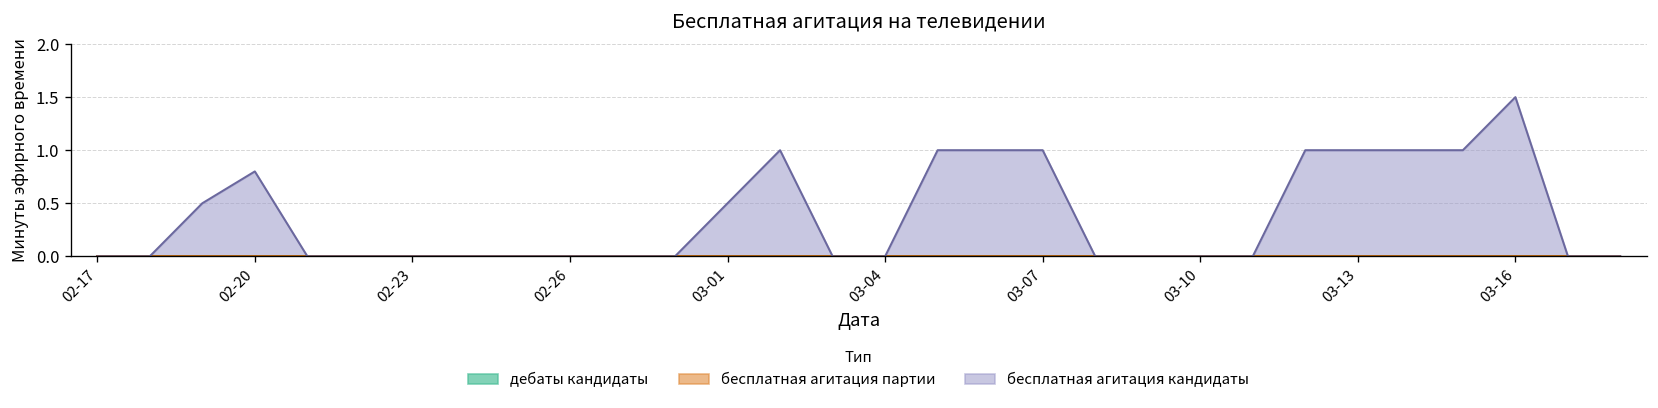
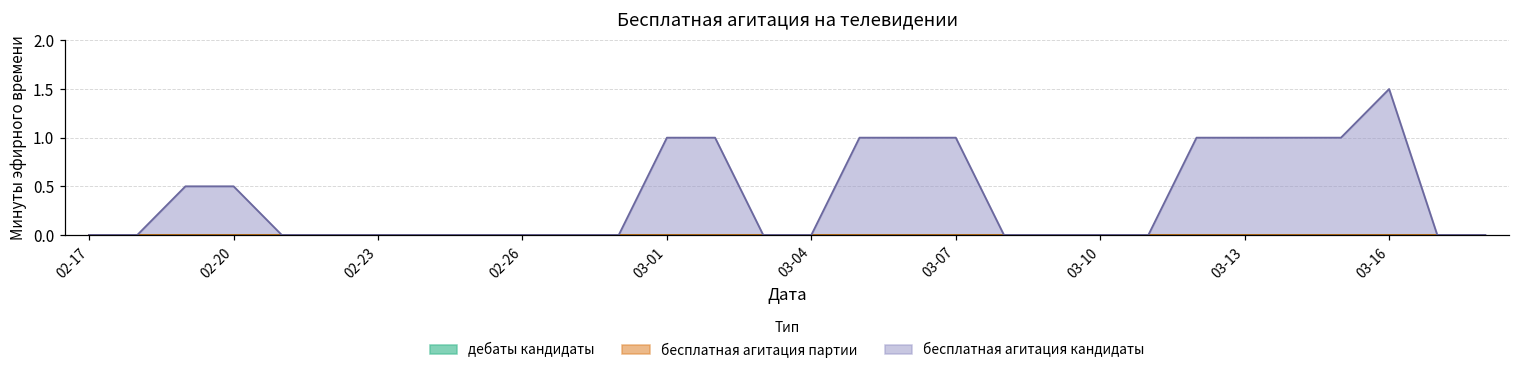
  {
    "бесплатная агитация партии": {
      "02-20": 0.0,
      "03-01": 0.0,
      "03-07": 0.0,
      "03-13": 0.0,
      "03-16": 0.0
    },
    "бесплатная агитация кандидаты": {
-     "02-20": 0.8,
-     "03-01": 0.5,
+     "02-20": 0.5,
+     "03-01": 1.0,
      "03-07": 1.0,
      "03-13": 1.0,
      "03-16": 1.5
    }
  }
